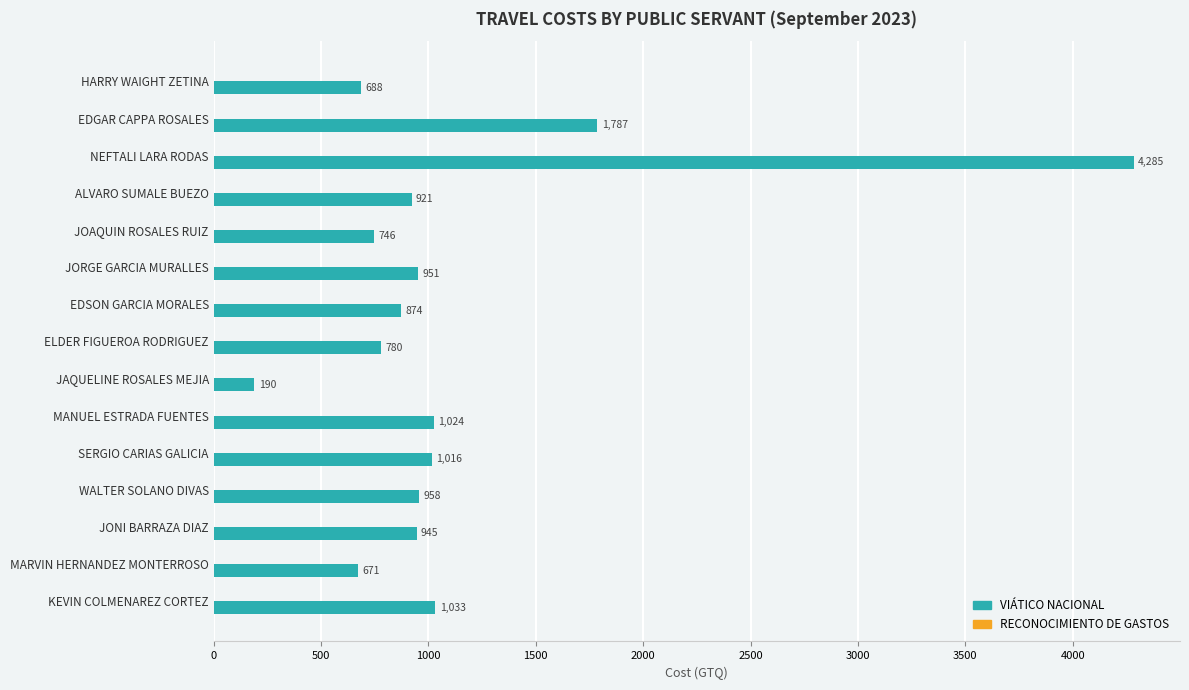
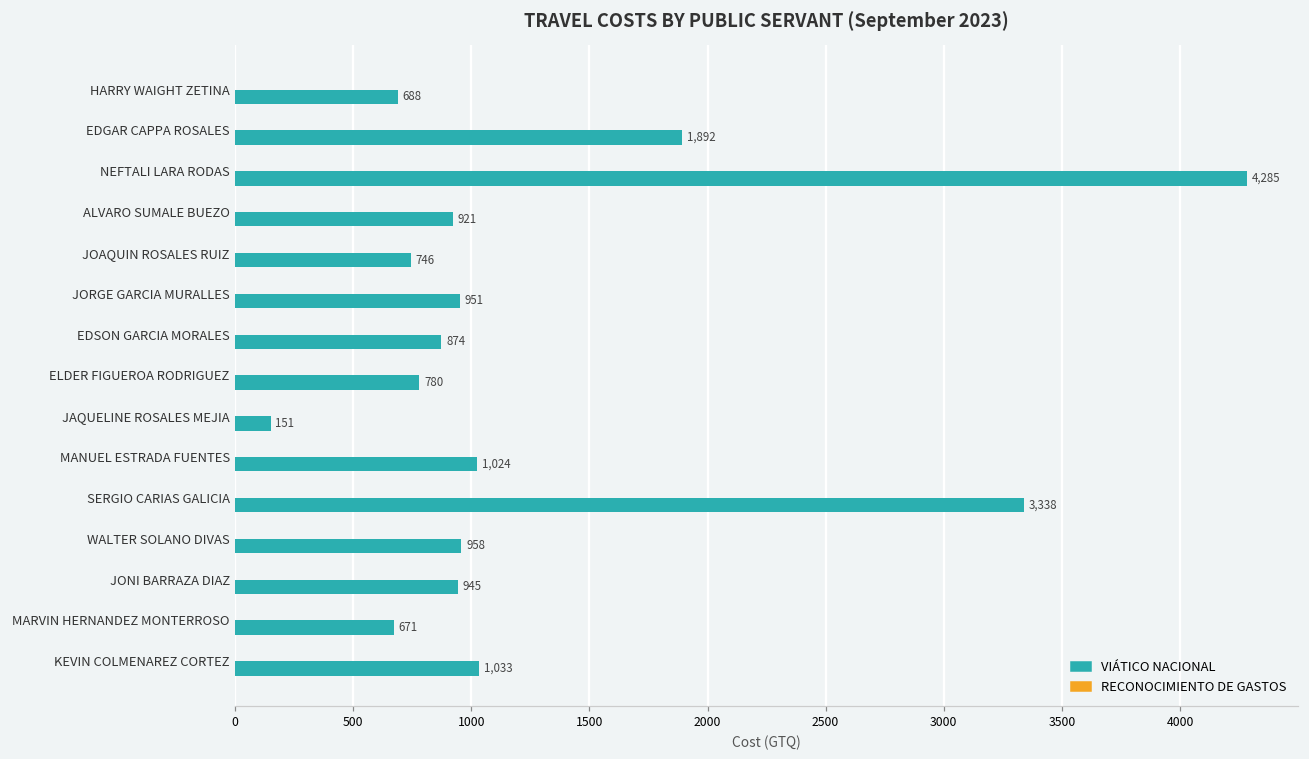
  {
    "VIÁTICO NACIONAL": {
      "HARRY WAIGHT ZETINA": "688",
-     "EDGAR CAPPA ROSALES": "1,787",
+     "EDGAR CAPPA ROSALES": "1,892",
      "NEFTALI LARA RODAS": "4,285",
      "ALVARO SUMALE BUEZO": "921",
      "JOAQUIN ROSALES RUIZ": "746",
      "JORGE GARCIA MURALLES": "951",
      "EDSON GARCIA MORALES": "874",
      "ELDER FIGUEROA RODRIGUEZ": "780",
-     "JAQUELINE ROSALES MEJIA": "190",
+     "JAQUELINE ROSALES MEJIA": "151",
      "MANUEL ESTRADA FUENTES": "1,024",
-     "SERGIO CARIAS GALICIA": "1,016",
+     "SERGIO CARIAS GALICIA": "3,338",
      "WALTER SOLANO DIVAS": "958",
      "JONI BARRAZA DIAZ": "945",
      "MARVIN HERNANDEZ MONTERROSO": "671",
      "KEVIN COLMENAREZ CORTEZ": "1,033"
    },
    "RECONOCIMIENTO DE GASTOS": {
      "HARRY WAIGHT ZETINA": "0",
      "EDGAR CAPPA ROSALES": "0",
      "NEFTALI LARA RODAS": "0",
      "ALVARO SUMALE BUEZO": "0",
      "JOAQUIN ROSALES RUIZ": "0",
      "JORGE GARCIA MURALLES": "0",
      "EDSON GARCIA MORALES": "0",
      "ELDER FIGUEROA RODRIGUEZ": "0",
      "JAQUELINE ROSALES MEJIA": "0",
      "MANUEL ESTRADA FUENTES": "0",
      "SERGIO CARIAS GALICIA": "0",
      "WALTER SOLANO DIVAS": "0",
      "JONI BARRAZA DIAZ": "0",
      "MARVIN HERNANDEZ MONTERROSO": "0",
      "KEVIN COLMENAREZ CORTEZ": "0"
    }
  }
